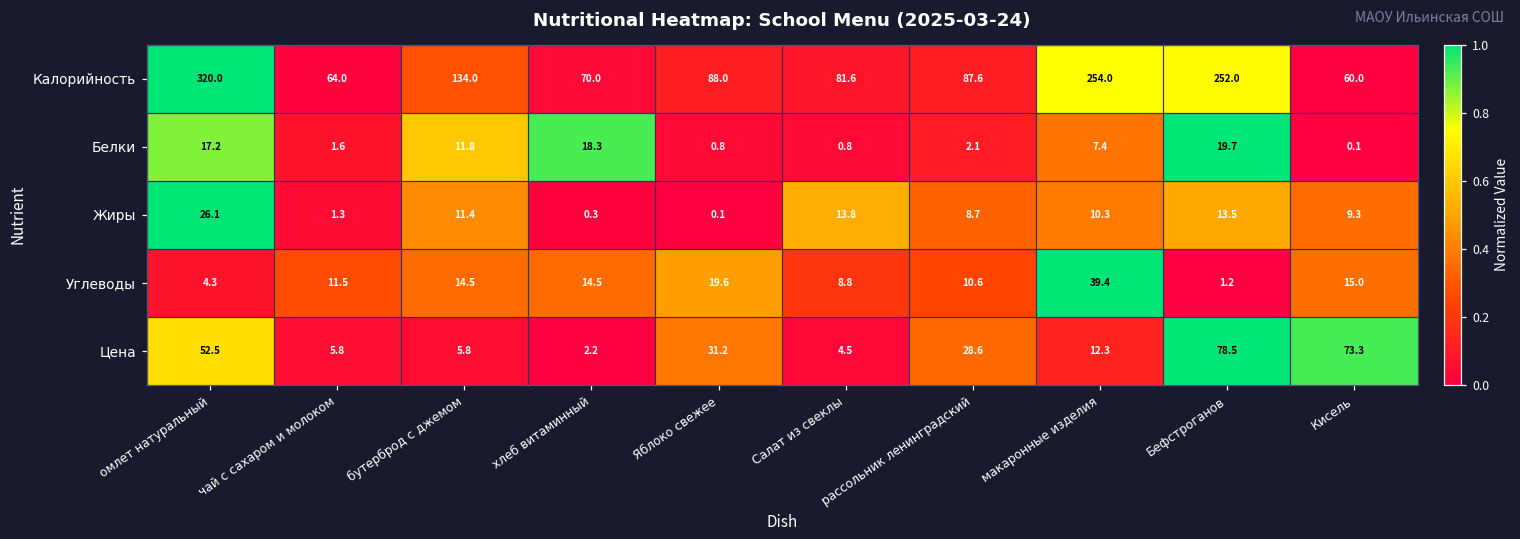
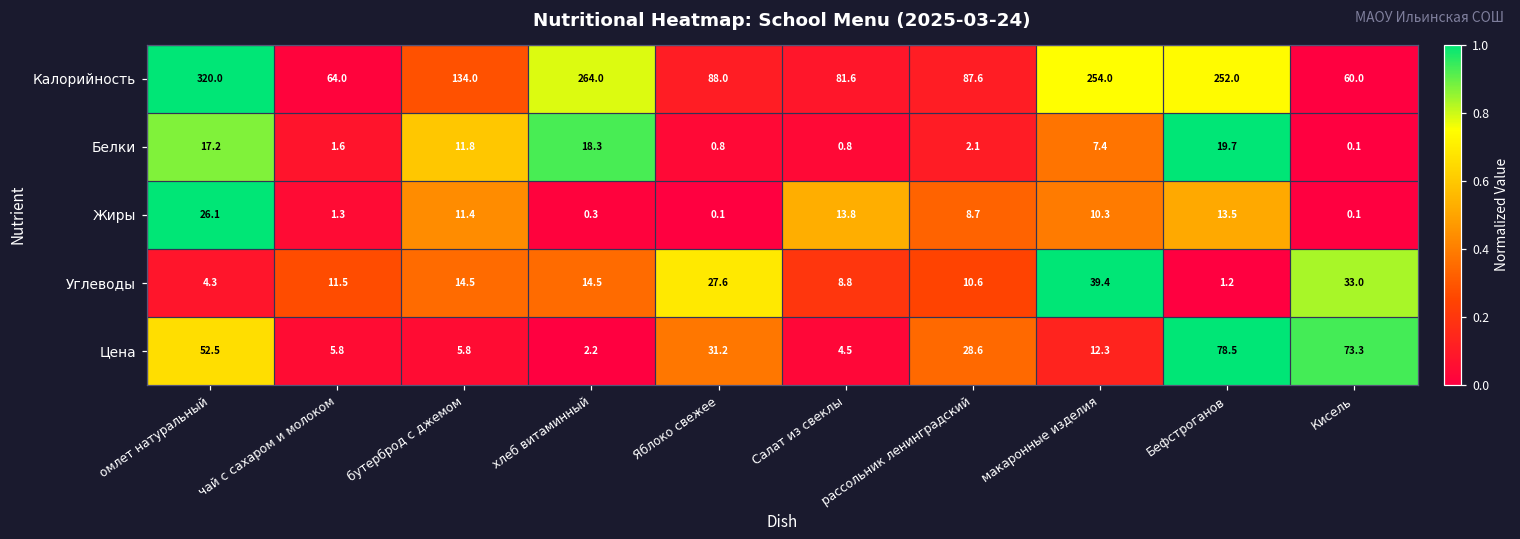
  {
    "Калорийность": {
      "омлет натуральный": 320.0,
      "чай с сахаром и молоком": 64.0,
      "бутерброд с джемом": 134.0,
-     "хлеб витаминный": 70.0,
+     "хлеб витаминный": 264.0,
      "Яблоко свежее": 88.0,
      "Салат из свеклы": 81.6,
      "рассольник ленинградский": 87.6,
      "макаронные изделия": 254.0,
      "Бефстроганов": 252.0,
      "Кисель": 60.0
    },
    "Белки": {
      "омлет натуральный": 17.2,
      "чай с сахаром и молоком": 1.6,
      "бутерброд с джемом": 11.8,
      "хлеб витаминный": 18.3,
      "Яблоко свежее": 0.8,
      "Салат из свеклы": 0.8,
      "рассольник ленинградский": 2.1,
      "макаронные изделия": 7.4,
      "Бефстроганов": 19.7,
      "Кисель": 0.1
    },
    "Жиры": {
      "омлет натуральный": 26.1,
      "чай с сахаром и молоком": 1.3,
      "бутерброд с джемом": 11.4,
      "хлеб витаминный": 0.3,
      "Яблоко свежее": 0.1,
      "Салат из свеклы": 13.8,
      "рассольник ленинградский": 8.7,
      "макаронные изделия": 10.3,
      "Бефстроганов": 13.5,
-     "Кисель": 9.3
+     "Кисель": 0.1
    },
    "Углеводы": {
      "омлет натуральный": 4.3,
      "чай с сахаром и молоком": 11.5,
      "бутерброд с джемом": 14.5,
      "хлеб витаминный": 14.5,
-     "Яблоко свежее": 19.6,
+     "Яблоко свежее": 27.6,
      "Салат из свеклы": 8.8,
      "рассольник ленинградский": 10.6,
      "макаронные изделия": 39.4,
      "Бефстроганов": 1.2,
-     "Кисель": 15.0
+     "Кисель": 33.0
    },
    "Цена": {
      "омлет натуральный": 52.5,
      "чай с сахаром и молоком": 5.8,
      "бутерброд с джемом": 5.8,
      "хлеб витаминный": 2.2,
      "Яблоко свежее": 31.2,
      "Салат из свеклы": 4.5,
      "рассольник ленинградский": 28.6,
      "макаронные изделия": 12.3,
      "Бефстроганов": 78.5,
      "Кисель": 73.3
    }
  }
